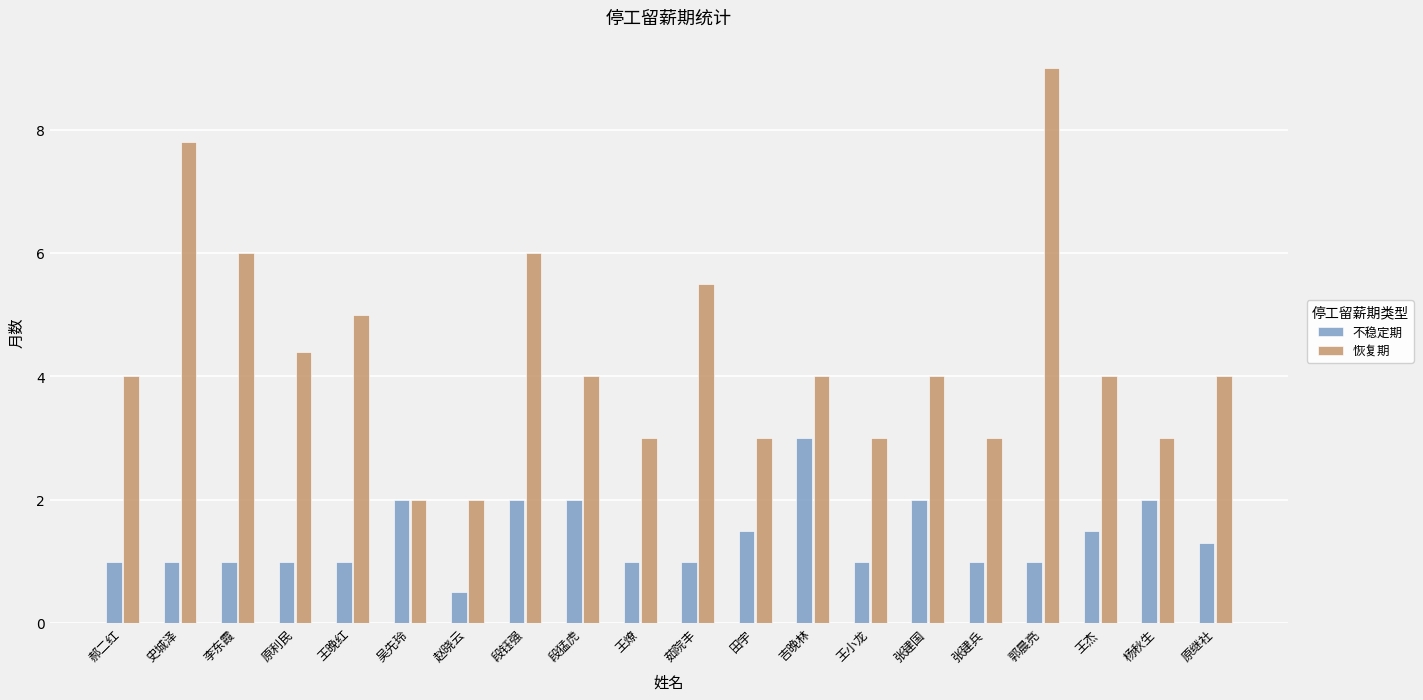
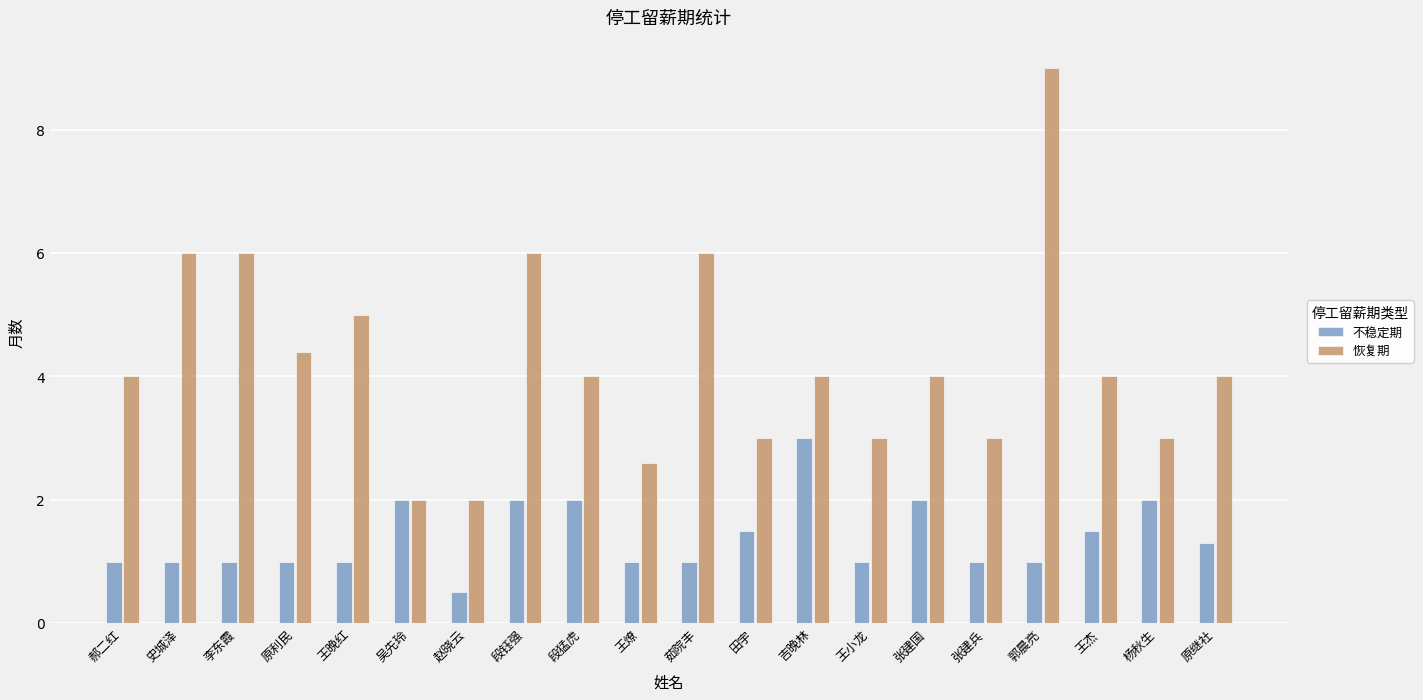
  {
    "不稳定期": {
      "郝二红": 1.0,
      "史城泽": 1.0,
      "李东霞": 1.0,
      "原利民": 1.0,
      "王晚红": 1.0,
      "吴先玲": 2.0,
      "赵晓云": 0.5,
      "段钰强": 2.0,
      "段猛虎": 2.0,
      "王燎": 1.0,
      "茹院丰": 1.0,
      "田宇": 1.5,
      "吉晚林": 3.0,
      "王小龙": 1.0,
      "张建国": 2.0,
      "张建兵": 1.0,
      "郭晨亮": 1.0,
      "王杰": 1.5,
      "杨秋生": 2.0,
      "原继社": 1.3
    },
    "恢复期": {
      "郝二红": 4.0,
-     "史城泽": 7.8,
+     "史城泽": 6.0,
      "李东霞": 6.0,
      "原利民": 4.4,
      "王晚红": 5.0,
      "吴先玲": 2.0,
      "赵晓云": 2.0,
      "段钰强": 6.0,
      "段猛虎": 4.0,
-     "王燎": 3.0,
-     "茹院丰": 5.5,
+     "王燎": 2.6,
+     "茹院丰": 6.0,
      "田宇": 3.0,
      "吉晚林": 4.0,
      "王小龙": 3.0,
      "张建国": 4.0,
      "张建兵": 3.0,
      "郭晨亮": 9.0,
      "王杰": 4.0,
      "杨秋生": 3.0,
      "原继社": 4.0
    }
  }
